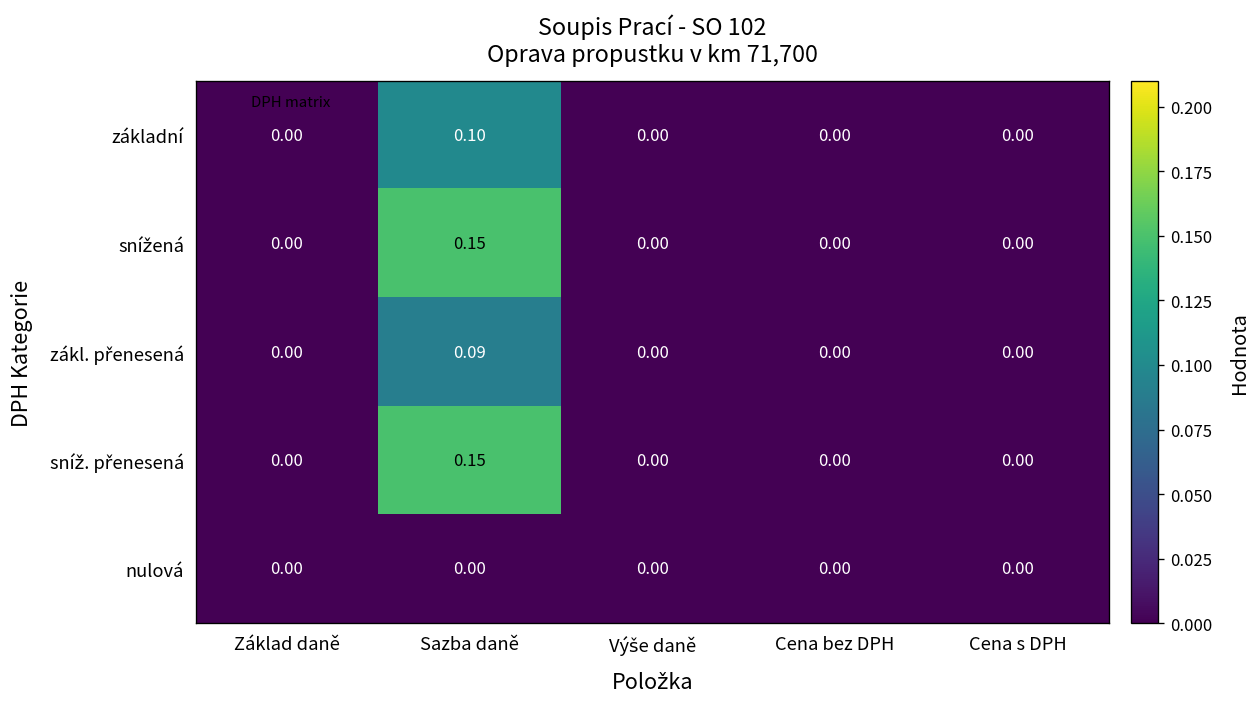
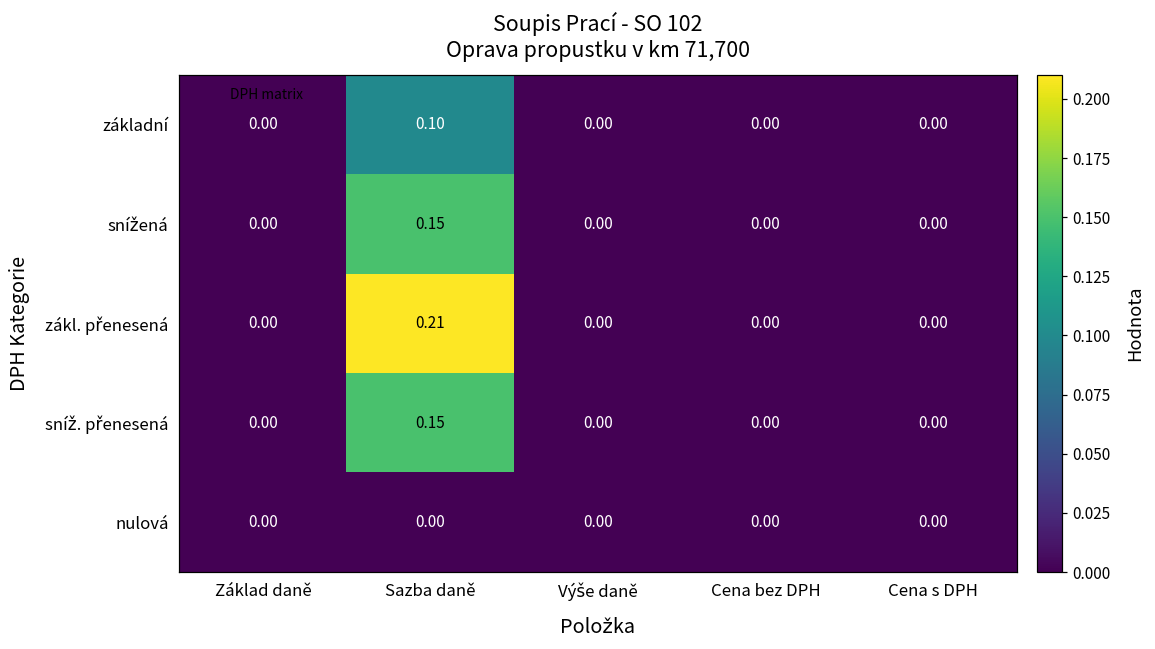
  {
    "základní": {
      "Základ daně": 0.00,
      "Sazba daně": 0.10,
      "Výše daně": 0.00,
      "Cena bez DPH": 0.00,
      "Cena s DPH": 0.00
    },
    "snížená": {
      "Základ daně": 0.00,
      "Sazba daně": 0.15,
      "Výše daně": 0.00,
      "Cena bez DPH": 0.00,
      "Cena s DPH": 0.00
    },
    "zákl. přenesená": {
      "Základ daně": 0.00,
-     "Sazba daně": 0.09,
+     "Sazba daně": 0.21,
      "Výše daně": 0.00,
      "Cena bez DPH": 0.00,
      "Cena s DPH": 0.00
    },
    "sníž. přenesená": {
      "Základ daně": 0.00,
      "Sazba daně": 0.15,
      "Výše daně": 0.00,
      "Cena bez DPH": 0.00,
      "Cena s DPH": 0.00
    },
    "nulová": {
      "Základ daně": 0.00,
      "Sazba daně": 0.00,
      "Výše daně": 0.00,
      "Cena bez DPH": 0.00,
      "Cena s DPH": 0.00
    }
  }
